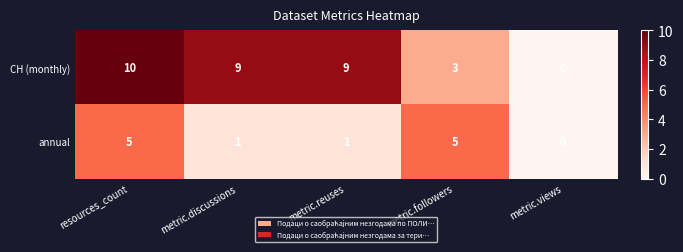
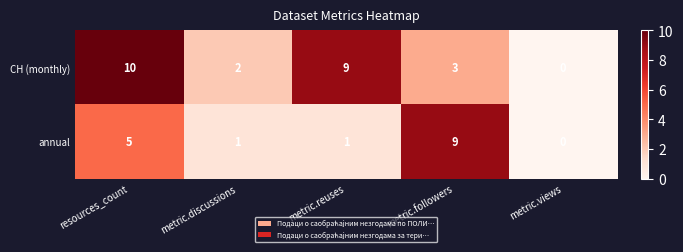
  {
    "СН (monthly)": {
      "resources_count": 10,
-     "metric.discussions": 9,
+     "metric.discussions": 2,
      "metric.reuses": 9,
      "metric.followers": 3
    },
    "annual": {
      "resources_count": 5,
-     "metric.followers": 5
+     "metric.followers": 9
    }
  }
